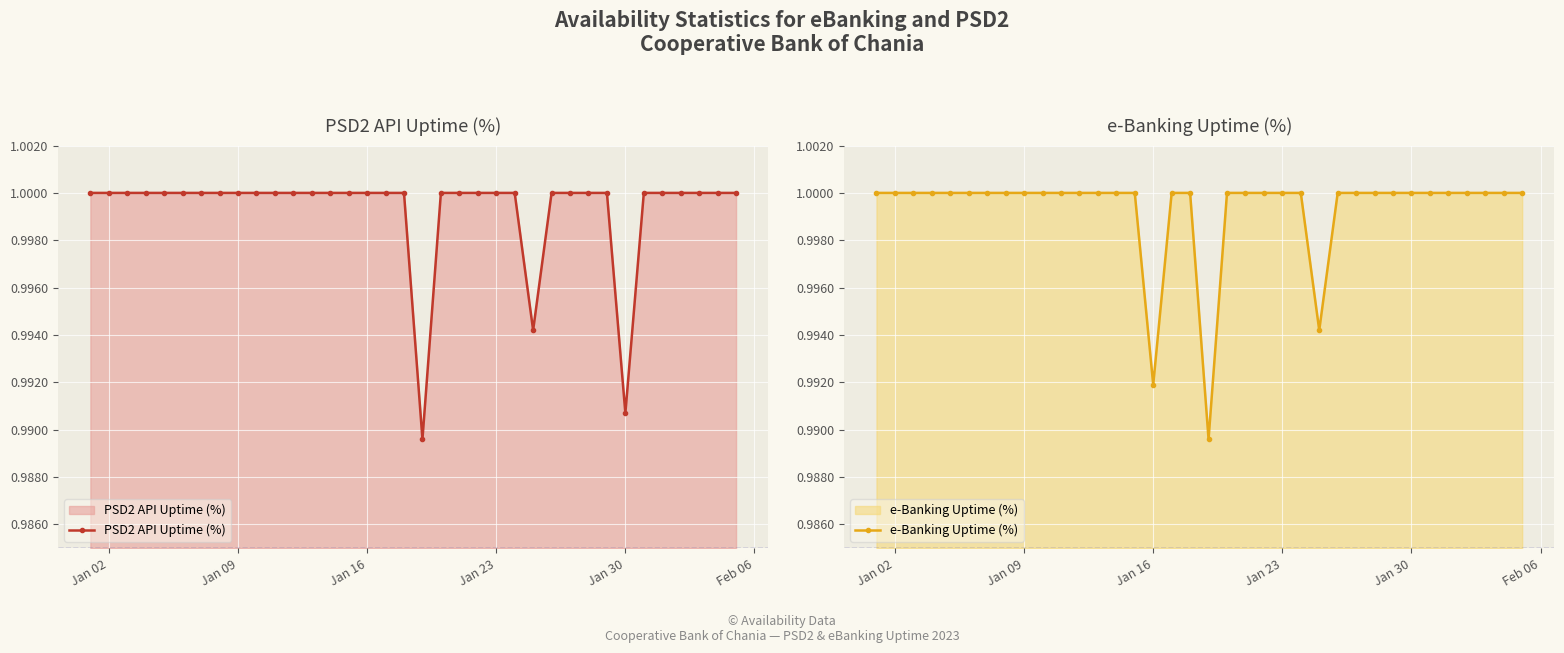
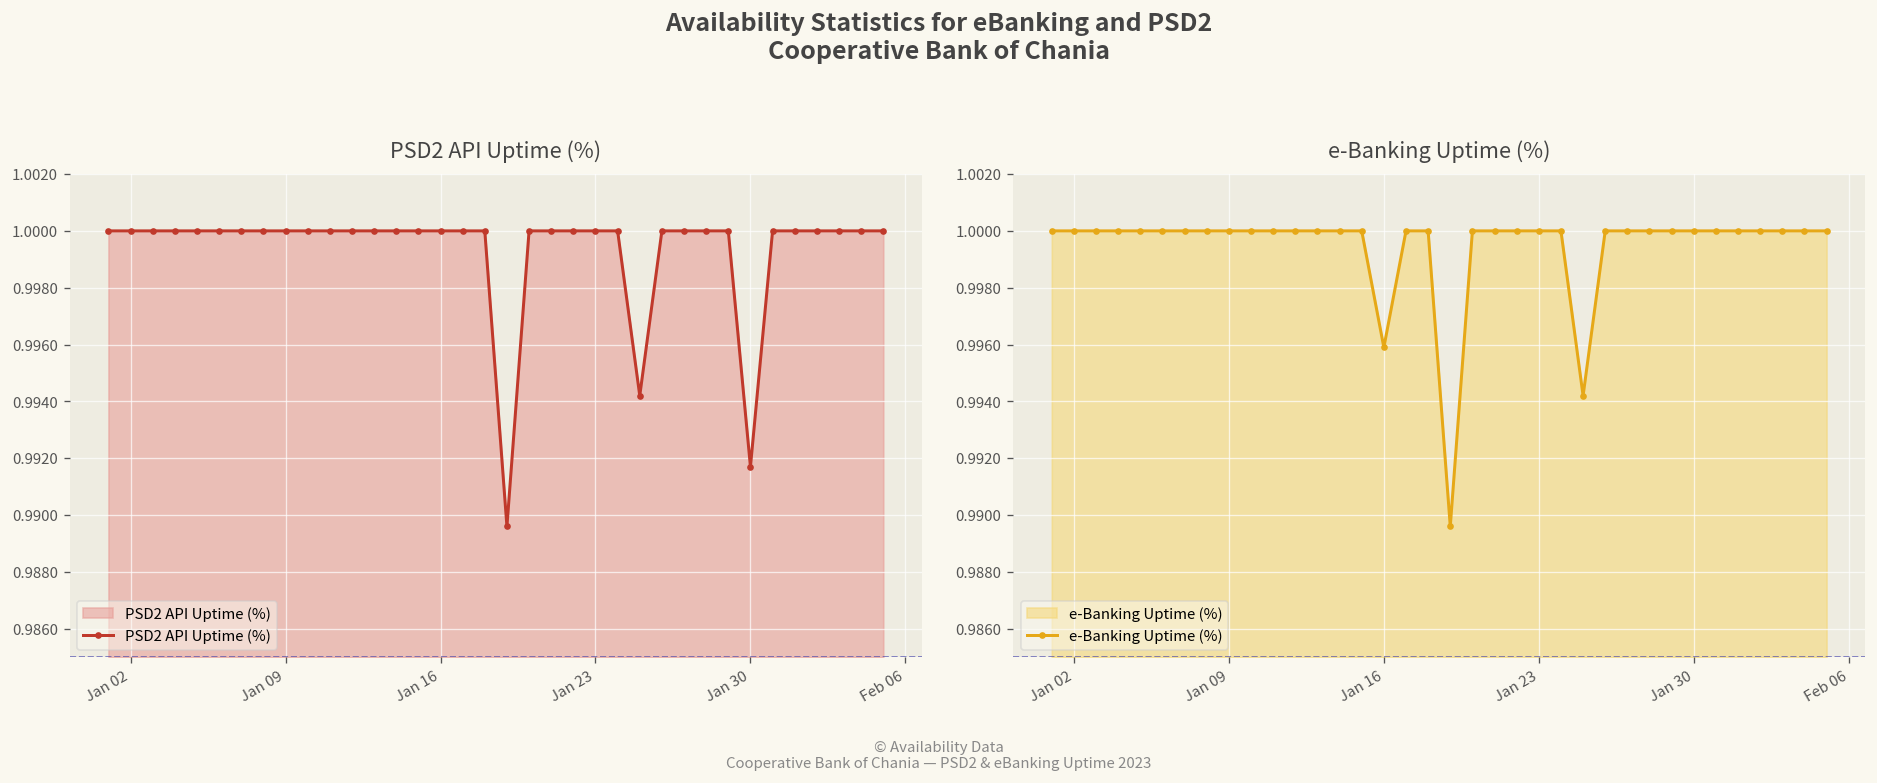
  {
    "PSD2 API Uptime (%)": {
      "Jan 02": 1.0000,
      "Jan 09": 1.0000,
      "Jan 16": 1.0000,
      "Jan 23": 1.0000,
-     "Jan 30": 0.9907
+     "Jan 30": 0.9917
    },
    "e-Banking Uptime (%)": {
      "Jan 02": 1.0000,
      "Jan 09": 1.0000,
-     "Jan 16": 0.9919,
+     "Jan 16": 0.9959,
      "Jan 23": 1.0000,
      "Jan 30": 1.0000
    }
  }
